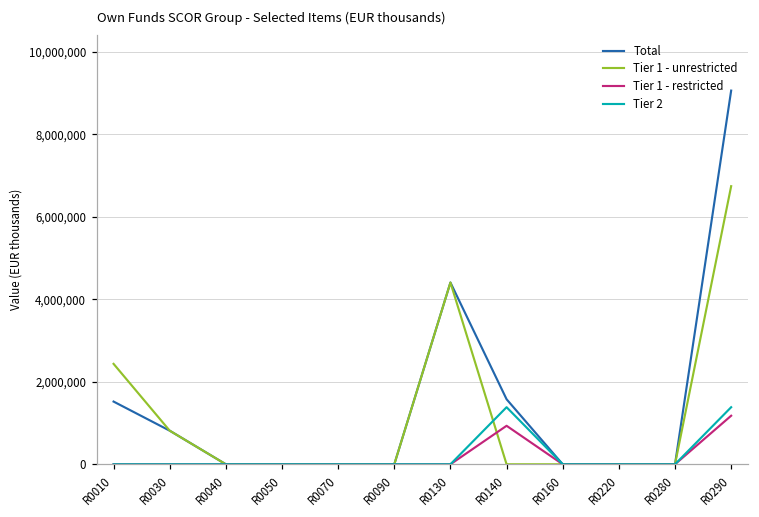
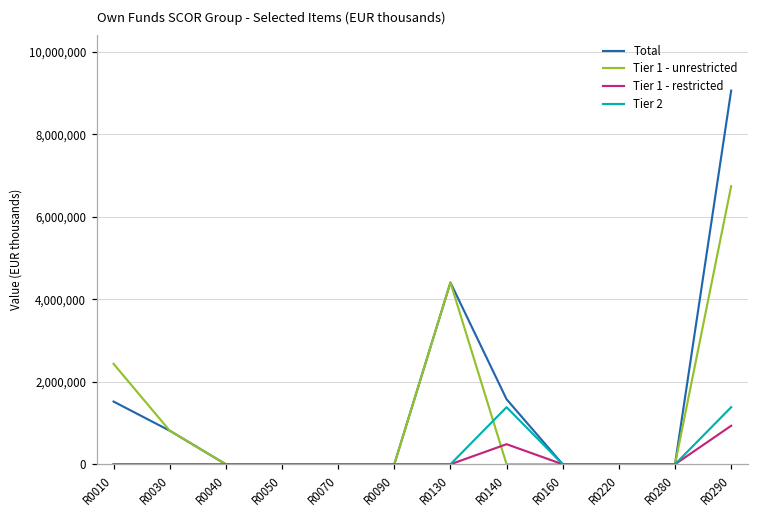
  {
    "Total": {
      "R0010": "1,500,000",
      "R0140": "1,600,000",
      "R0290": "9,100,000"
    },
    "Tier 1 - unrestricted": {
      "R0010": "2,400,000",
      "R0140": "0",
      "R0290": "6,700,000"
    },
    "Tier 1 - restricted": {
-     "R0140": "900,000",
-     "R0290": "1,200,000"
+     "R0140": "500,000",
+     "R0290": "900,000"
    },
    "Tier 2": {
      "R0140": "1,400,000",
      "R0290": "1,400,000"
    }
  }
